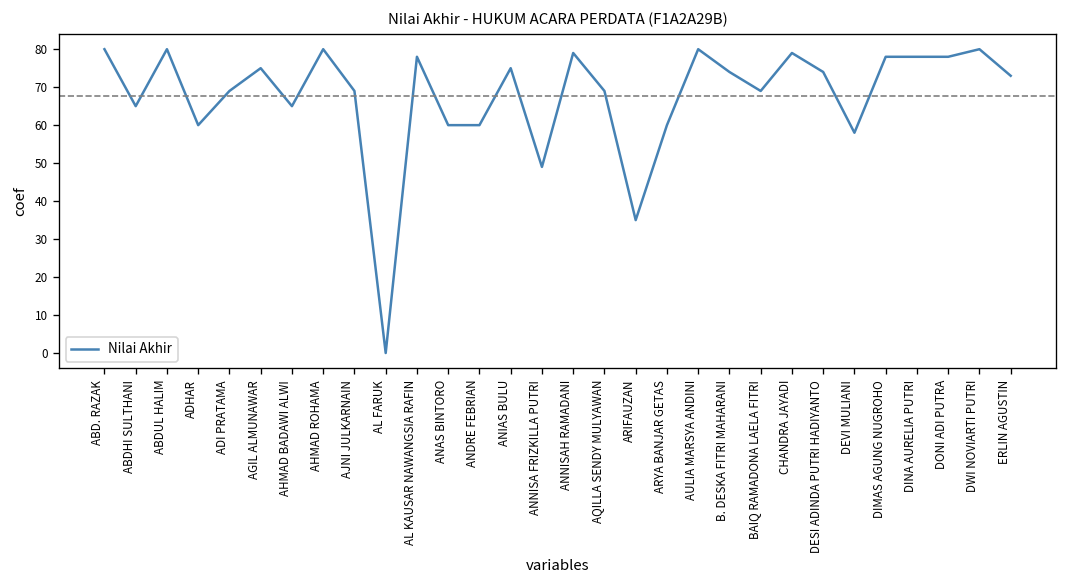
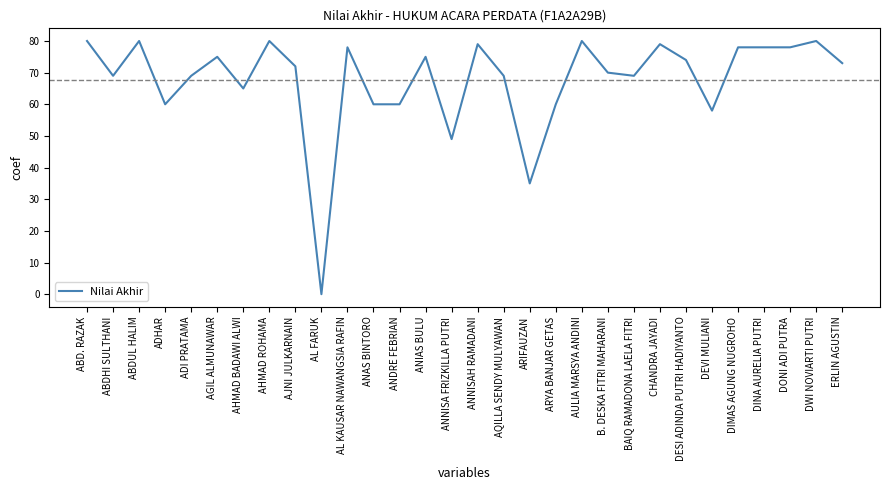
  {
    "ABD. RAZAK": 80,
-   "ABDHI SULTHANI": 65,
+   "ABDHI SULTHANI": 69,
    "ABDUL HALIM": 80,
    "ADHAR": 60,
    "ADI PRATAMA": 69,
    "AGIL ALMUNAWAR": 75,
    "AHMAD BADAWI ALWI": 65,
    "AHMAD ROHAMA": 80,
-   "AJNI JULKARNAIN": 69,
+   "AJNI JULKARNAIN": 72,
    "AL FARUK": 0,
    "AL KAUSAR NAWANGSIA RAFIN": 78,
    "ANAS BINTORO": 60,
    "ANDRE FEBRIAN": 60,
    "ANIAS BULU": 75,
    "ANNISA FRIZKILLA PUTRI": 49,
    "ANNISAH RAMADANI": 79,
    "AQILLA SENDY MULYAWAN": 69,
    "ARIFAUZAN": 35,
    "ARYA BANJAR GETAS": 60,
    "AULIA MARSYA ANDINI": 80,
-   "B. DESKA FITRI MAHARANI": 74,
+   "B. DESKA FITRI MAHARANI": 70,
    "BAIQ RAMADONA LAELA FITRI": 69,
    "CHANDRA JAYADI": 79,
    "DESI ADINDA PUTRI HADIYANTO": 74,
    "DEVI MULIANI": 58,
    "DIMAS AGUNG NUGROHO": 78,
    "DINA AURELIA PUTRI": 78,
    "DONI ADI PUTRA": 78,
    "DWI NOVIARTI PUTRI": 80,
    "ERLIN AGUSTIN": 73
  }
